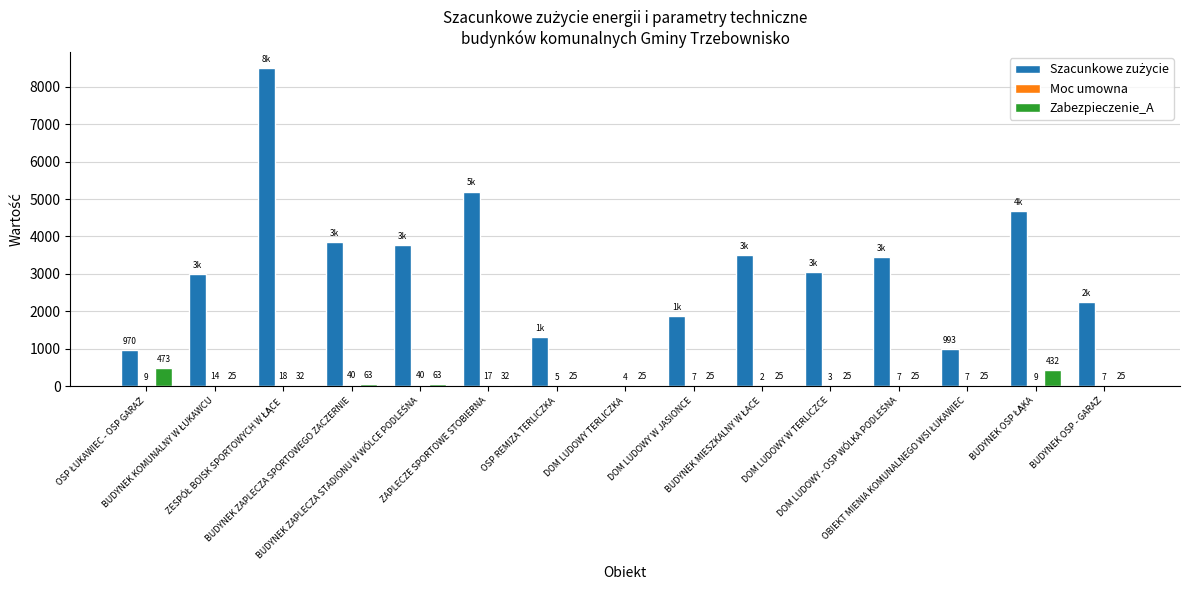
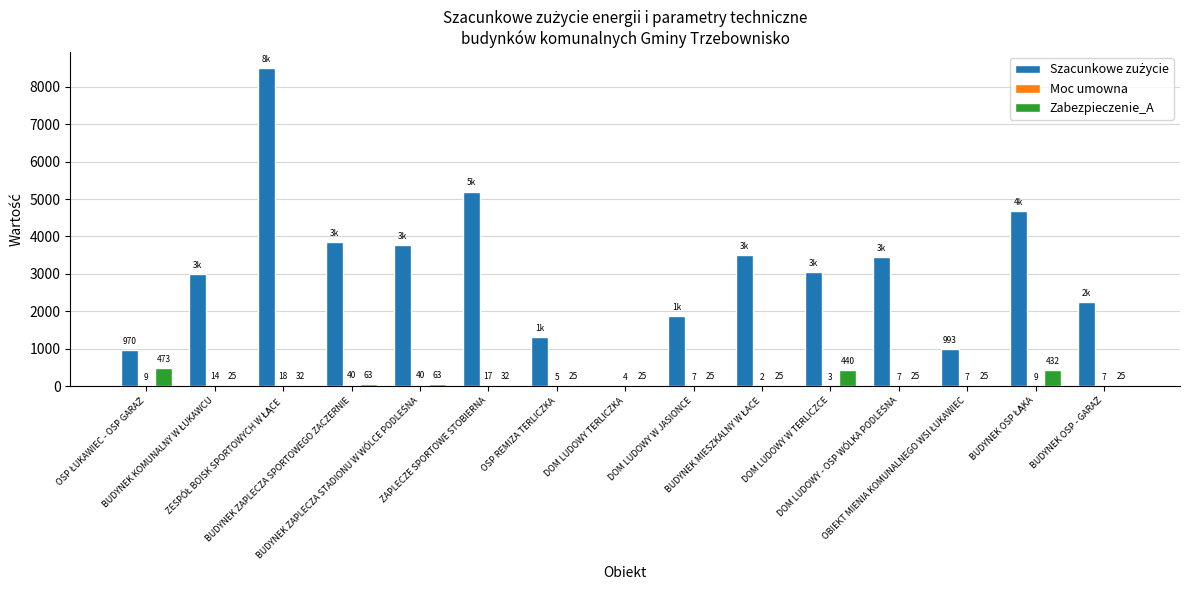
  {
    "Szacunkowe zużycie": {
      "OSP ŁUKAWIEC - OSP GARAŻ": "970",
      "BUDYNEK KOMUNALNY W ŁUKAWCU": "3k",
      "ZESPÓŁ BOISK SPORTOWYCH W ŁĄCE": "8k",
      "ZAPLECZE SPORTOWE STOBIERNA": "5k",
      "OSP REMIZA TERLICZKA": "1k",
      "BUDYNEK MIESZKALNY W ŁACE": "3k",
      "DOM LUDOWY W TERLICZCE": "3k",
      "DOM LUDOWY - OSP WÓLKA PODLEŚNA": "3k",
      "OBIEKT MIENIA KOMUNALNEGO WSI ŁUKAWIEC": "993",
      "BUDYNEK OSP - GARAŻ": "2k"
    },
    "Moc umowna": {
      "OSP ŁUKAWIEC - OSP GARAŻ": "9",
      "BUDYNEK KOMUNALNY W ŁUKAWCU": "14",
      "ZESPÓŁ BOISK SPORTOWYCH W ŁĄCE": "18",
      "BUDYNEK ZAPLECZA SPORTOWEGO ZACZERNIE": "40",
      "BUDYNEK ZAPLECZA STADIONU W WÓLCE PODLEŚNA": "40",
      "ZAPLECZE SPORTOWE STOBIERNA": "17",
      "OSP REMIZA TERLICZKA": "5",
      "DOM LUDOWY TERLICZKA": "4",
      "DOM LUDOWY W JASIONCE": "7",
      "BUDYNEK MIESZKALNY W ŁACE": "2",
      "DOM LUDOWY W TERLICZCE": "3",
      "DOM LUDOWY - OSP WÓLKA PODLEŚNA": "7",
      "OBIEKT MIENIA KOMUNALNEGO WSI ŁUKAWIEC": "7",
      "BUDYNEK OSP ŁĄKA": "9",
      "BUDYNEK OSP - GARAŻ": "7"
    },
    "Zabezpieczenie_A": {
      "OSP ŁUKAWIEC - OSP GARAŻ": "473",
      "BUDYNEK KOMUNALNY W ŁUKAWCU": "25",
      "ZESPÓŁ BOISK SPORTOWYCH W ŁĄCE": "32",
      "BUDYNEK ZAPLECZA SPORTOWEGO ZACZERNIE": "63",
      "BUDYNEK ZAPLECZA STADIONU W WÓLCE PODLEŚNA": "63",
      "ZAPLECZE SPORTOWE STOBIERNA": "32",
      "OSP REMIZA TERLICZKA": "25",
      "DOM LUDOWY TERLICZKA": "25",
      "DOM LUDOWY W JASIONCE": "25",
      "BUDYNEK MIESZKALNY W ŁACE": "25",
-     "DOM LUDOWY W TERLICZCE": "25",
+     "DOM LUDOWY W TERLICZCE": "440",
      "DOM LUDOWY - OSP WÓLKA PODLEŚNA": "25",
      "OBIEKT MIENIA KOMUNALNEGO WSI ŁUKAWIEC": "25",
      "BUDYNEK OSP ŁĄKA": "432",
      "BUDYNEK OSP - GARAŻ": "25"
    }
  }
